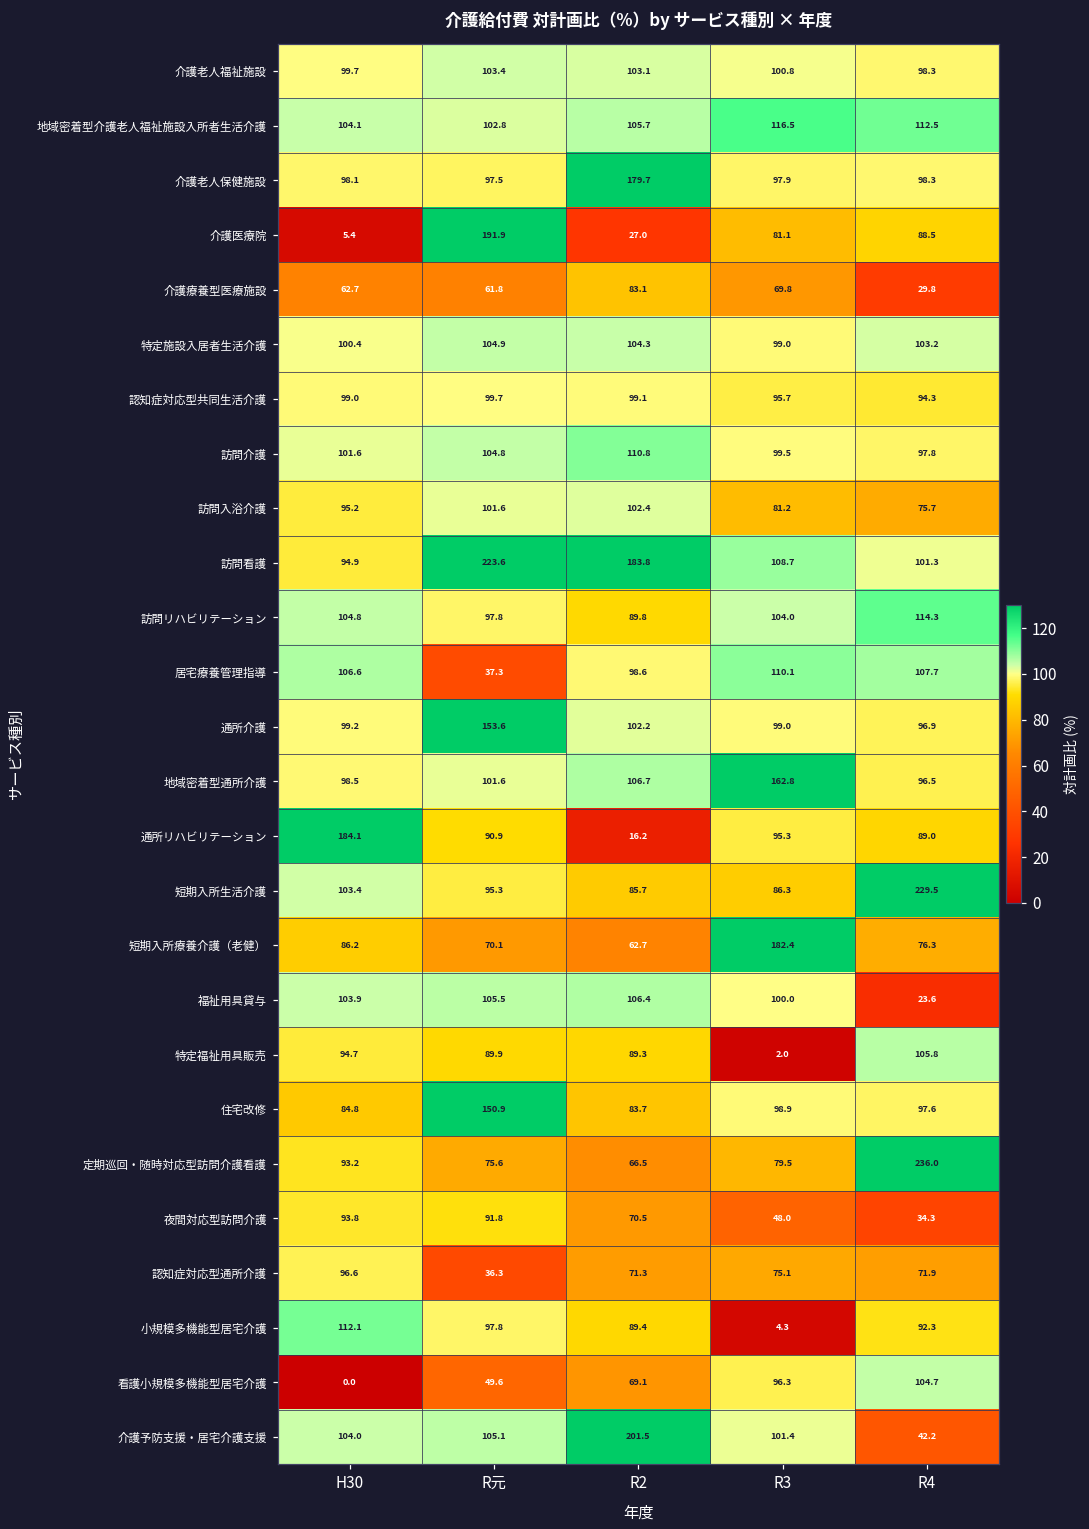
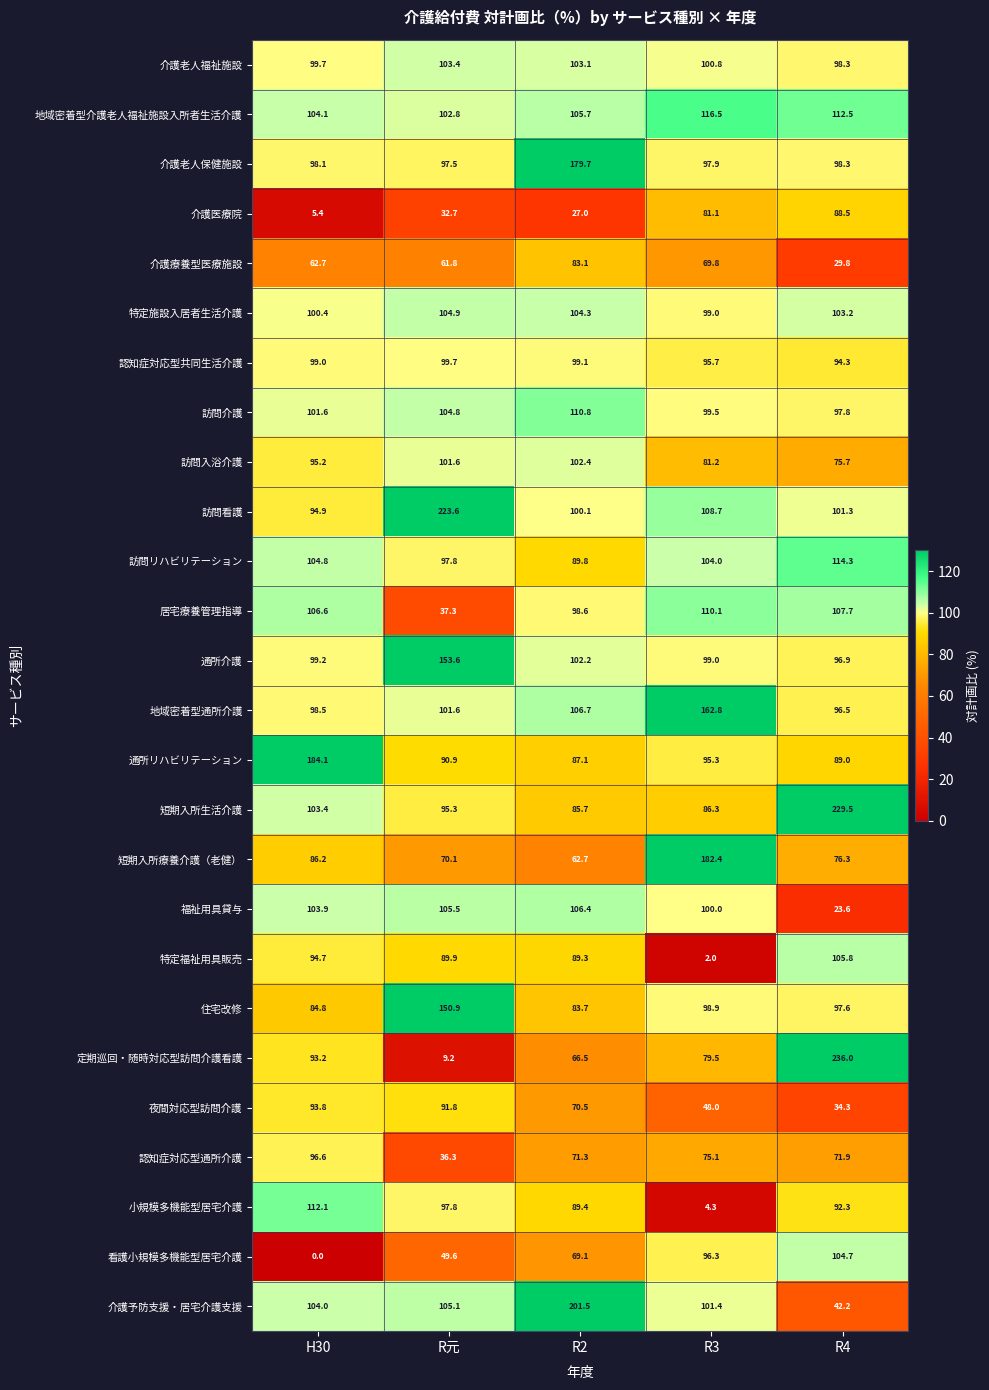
  {
    "介護老人福祉施設": {
      "H30": 99.7,
      "R元": 103.4,
      "R2": 103.1,
      "R3": 100.8,
      "R4": 98.3
    },
    "地域密着型介護老人福祉施設入所者生活介護": {
      "H30": 104.1,
      "R元": 102.8,
      "R2": 105.7,
      "R3": 116.5,
      "R4": 112.5
    },
    "介護老人保健施設": {
      "H30": 98.1,
      "R元": 97.5,
      "R2": 179.7,
      "R3": 97.9,
      "R4": 98.3
    },
    "介護医療院": {
      "H30": 5.4,
-     "R元": 191.9,
+     "R元": 32.7,
      "R2": 27.0,
      "R3": 81.1,
      "R4": 88.5
    },
    "介護療養型医療施設": {
      "H30": 62.7,
      "R元": 61.8,
      "R2": 83.1,
      "R3": 69.8,
      "R4": 29.8
    },
    "特定施設入居者生活介護": {
      "H30": 100.4,
      "R元": 104.9,
      "R2": 104.3,
      "R3": 99.0,
      "R4": 103.2
    },
    "認知症対応型共同生活介護": {
      "H30": 99.0,
      "R元": 99.7,
      "R2": 99.1,
      "R3": 95.7,
      "R4": 94.3
    },
    "訪問介護": {
      "H30": 101.6,
      "R元": 104.8,
      "R2": 110.8,
      "R3": 99.5,
      "R4": 97.8
    },
    "訪問入浴介護": {
      "H30": 95.2,
      "R元": 101.6,
      "R2": 102.4,
      "R3": 81.2,
      "R4": 75.7
    },
    "訪問看護": {
      "H30": 94.9,
      "R元": 223.6,
-     "R2": 183.8,
+     "R2": 100.1,
      "R3": 108.7,
      "R4": 101.3
    },
    "訪問リハビリテーション": {
      "H30": 104.8,
      "R元": 97.8,
      "R2": 89.8,
      "R3": 104.0,
      "R4": 114.3
    },
    "居宅療養管理指導": {
      "H30": 106.6,
      "R元": 37.3,
      "R2": 98.6,
      "R3": 110.1,
      "R4": 107.7
    },
    "通所介護": {
      "H30": 99.2,
      "R元": 153.6,
      "R2": 102.2,
      "R3": 99.0,
      "R4": 96.9
    },
    "地域密着型通所介護": {
      "H30": 98.5,
      "R元": 101.6,
      "R2": 106.7,
      "R3": 162.8,
      "R4": 96.5
    },
    "通所リハビリテーション": {
      "H30": 184.1,
      "R元": 90.9,
-     "R2": 16.2,
+     "R2": 87.1,
      "R3": 95.3,
      "R4": 89.0
    },
    "短期入所生活介護": {
      "H30": 103.4,
      "R元": 95.3,
      "R2": 85.7,
      "R3": 86.3,
      "R4": 229.5
    },
    "短期入所療養介護（老健）": {
      "H30": 86.2,
      "R元": 70.1,
      "R2": 62.7,
      "R3": 182.4,
      "R4": 76.3
    },
    "福祉用具貸与": {
      "H30": 103.9,
      "R元": 105.5,
      "R2": 106.4,
      "R3": 100.0,
      "R4": 23.6
    },
    "特定福祉用具販売": {
      "H30": 94.7,
      "R元": 89.9,
      "R2": 89.3,
      "R3": 2.0,
      "R4": 105.8
    },
    "住宅改修": {
      "H30": 84.8,
      "R元": 150.9,
      "R2": 83.7,
      "R3": 98.9,
      "R4": 97.6
    },
    "定期巡回・随時対応型訪問介護看護": {
      "H30": 93.2,
-     "R元": 75.6,
+     "R元": 9.2,
      "R2": 66.5,
      "R3": 79.5,
      "R4": 236.0
    },
    "夜間対応型訪問介護": {
      "H30": 93.8,
      "R元": 91.8,
      "R2": 70.5,
      "R3": 48.0,
      "R4": 34.3
    },
    "認知症対応型通所介護": {
      "H30": 96.6,
      "R元": 36.3,
      "R2": 71.3,
      "R3": 75.1,
      "R4": 71.9
    },
    "小規模多機能型居宅介護": {
      "H30": 112.1,
      "R元": 97.8,
      "R2": 89.4,
      "R3": 4.3,
      "R4": 92.3
    },
    "看護小規模多機能型居宅介護": {
      "H30": 0.0,
      "R元": 49.6,
      "R2": 69.1,
      "R3": 96.3,
      "R4": 104.7
    },
    "介護予防支援・居宅介護支援": {
      "H30": 104.0,
      "R元": 105.1,
      "R2": 201.5,
      "R3": 101.4,
      "R4": 42.2
    }
  }
